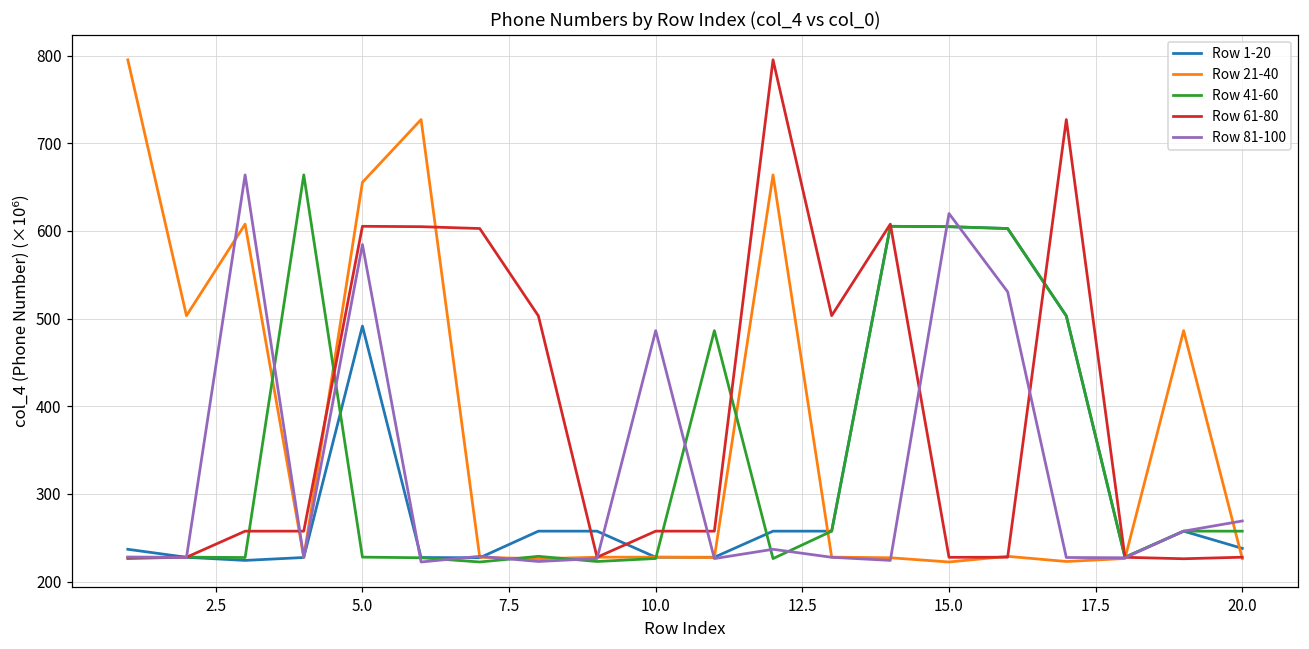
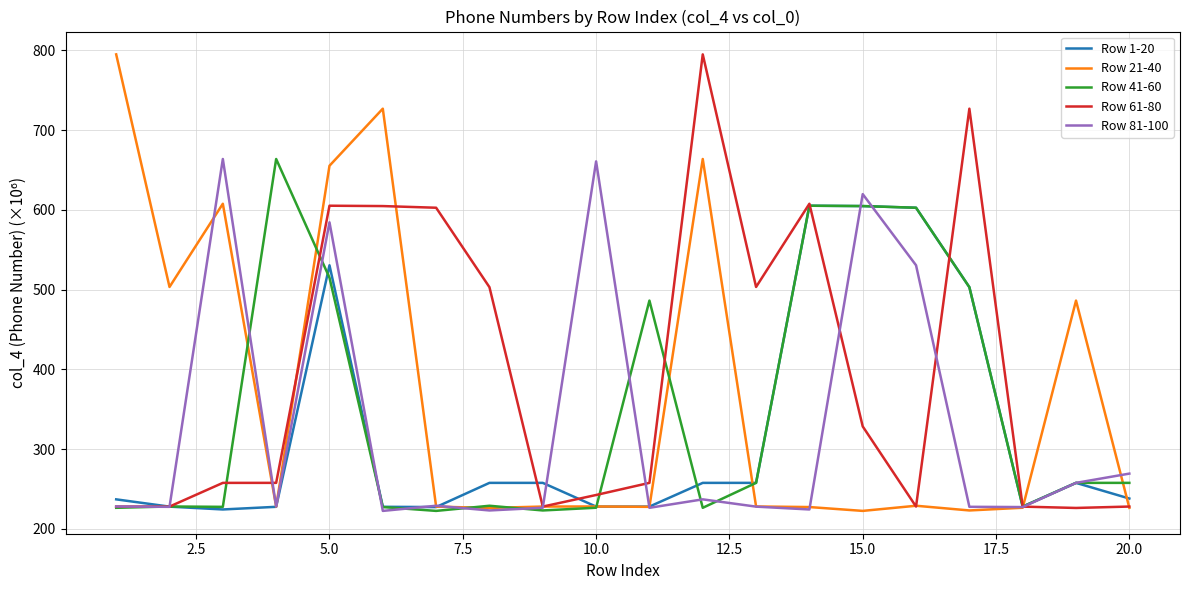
  {
    "Row 1-20": {
-     "5.0": 490,
+     "5.0": 530,
      "20.0": 240
    },
    "Row 21-40": {
      "5.0": 660,
      "15.0": 220
    },
    "Row 41-60": {
-     "5.0": 230,
+     "5.0": 510,
      "20.0": 260
    },
    "Row 61-80": {
      "5.0": 610,
-     "10.0": 260,
-     "15.0": 230
+     "10.0": 240,
+     "15.0": 330
    },
    "Row 81-100": {
      "5.0": 580,
-     "10.0": 490,
+     "10.0": 660,
      "15.0": 620,
      "20.0": 270
    }
  }
